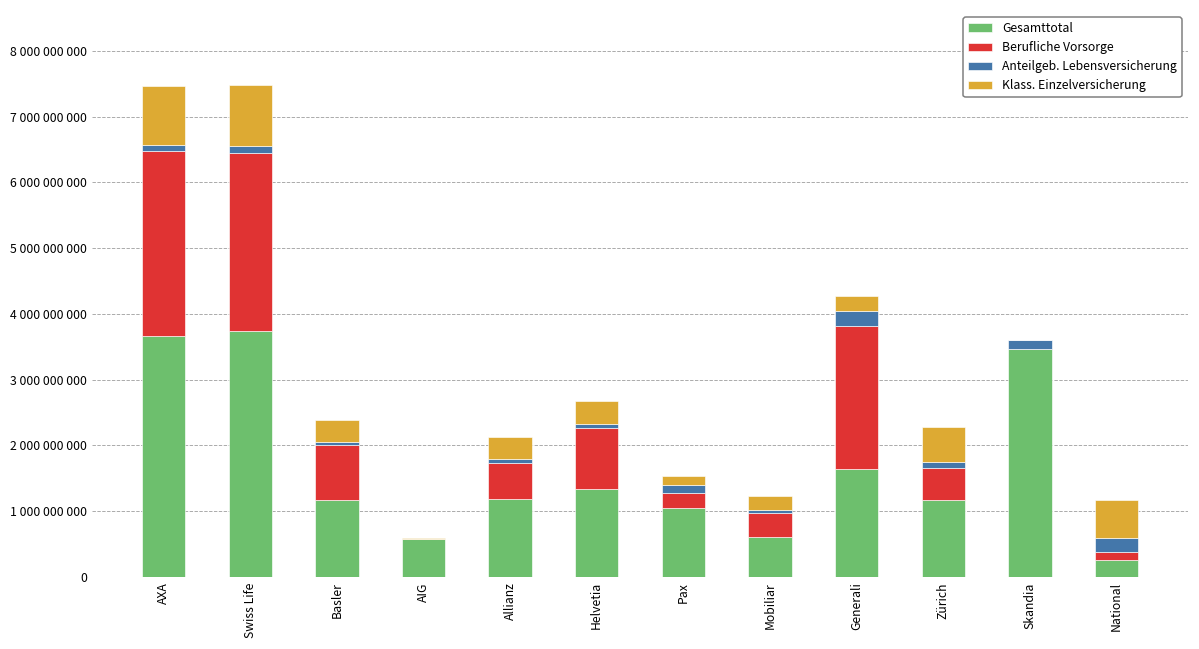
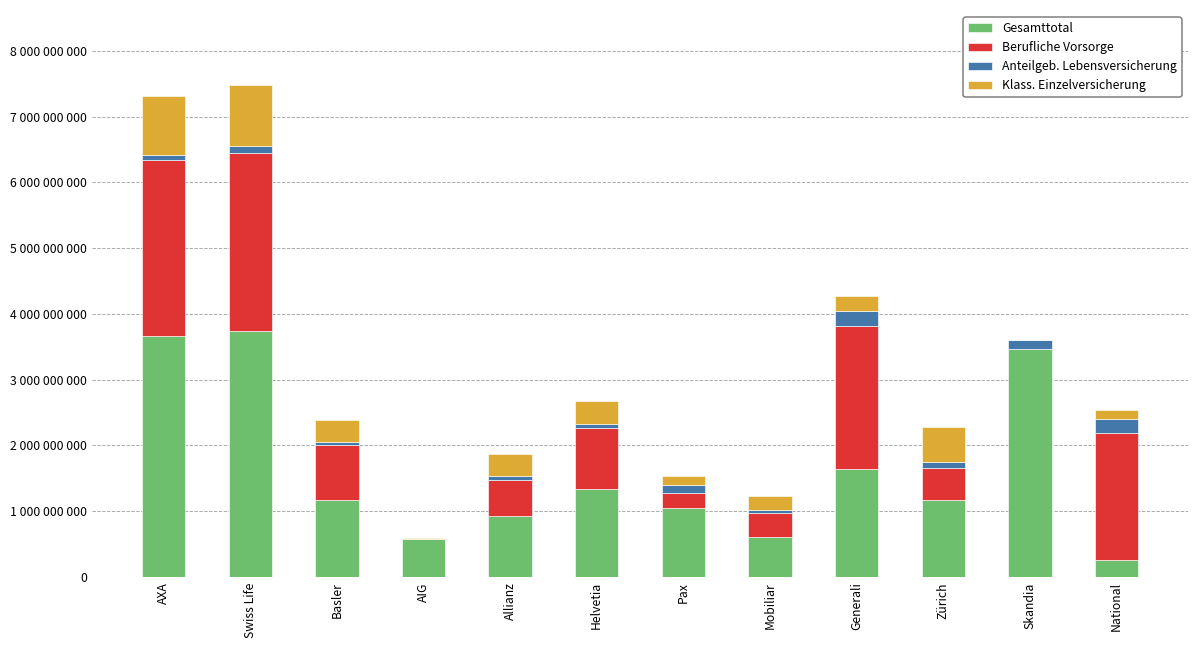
  {
    "Gesamttotal": {
      "AXA": 3700000000,
      "Swiss Life": 3700000000,
      "Basler": 1200000000,
      "AIG": 600000000,
-     "Allianz": 1200000000,
+     "Allianz": 900000000,
      "Helvetia": 1300000000,
      "Pax": 1000000000,
      "Mobiliar": 600000000,
      "Generali": 1600000000,
      "Zürich": 1200000000,
      "Skandia": 3500000000,
      "National": 300000000
    },
    "Berufliche Vorsorge": {
-     "AXA": 2800000000,
+     "AXA": 2700000000,
      "Swiss Life": 2700000000,
      "Basler": 800000000,
      "AIG": 0,
      "Allianz": 500000000,
      "Helvetia": 900000000,
      "Pax": 200000000,
      "Mobiliar": 400000000,
      "Generali": 2200000000,
      "Zürich": 500000000,
      "Skandia": 0,
-     "National": 100000000
+     "National": 1900000000
    },
    "Anteilgeb. Lebensversicherung": {
      "AXA": 100000000,
      "Swiss Life": 100000000,
      "Allianz": 100000000,
      "Helvetia": 100000000,
      "Pax": 100000000,
      "Mobiliar": 100000000,
      "Generali": 200000000,
      "Zürich": 100000000,
      "Skandia": 100000000,
      "National": 200000000
    },
    "Klass. Einzelversicherung": {
      "AXA": 900000000,
      "Swiss Life": 900000000,
      "Basler": 300000000,
      "Allianz": 300000000,
      "Helvetia": 400000000,
      "Pax": 100000000,
      "Mobiliar": 200000000,
      "Generali": 200000000,
      "Zürich": 500000000,
      "Skandia": 0,
-     "National": 600000000
+     "National": 100000000
    }
  }
